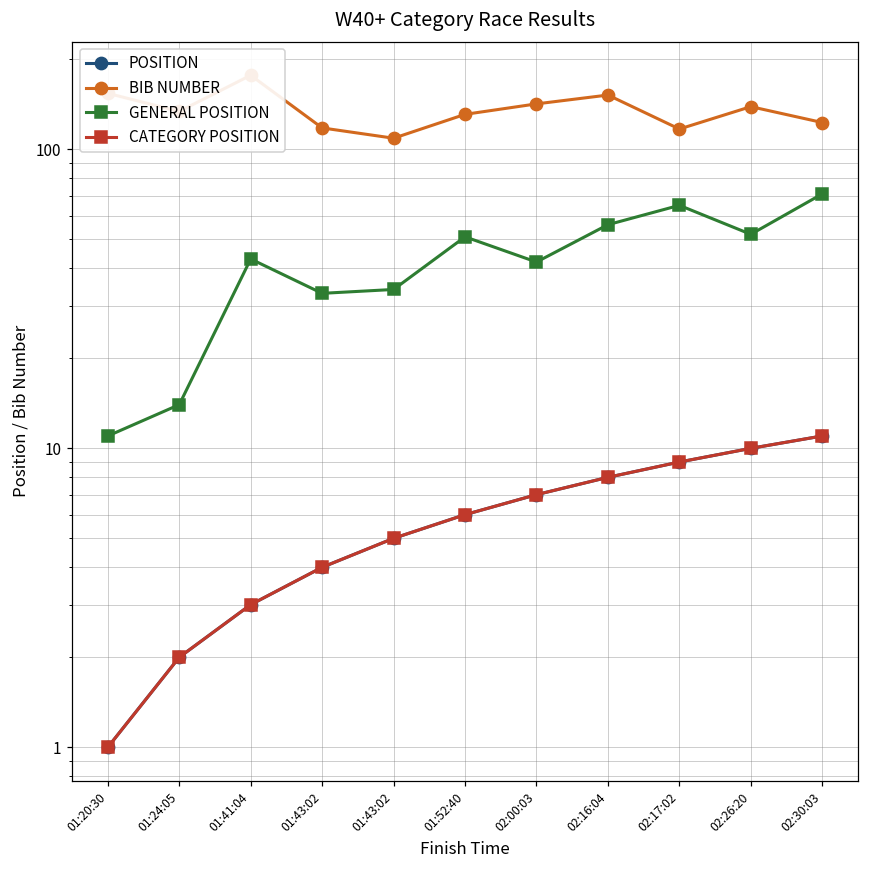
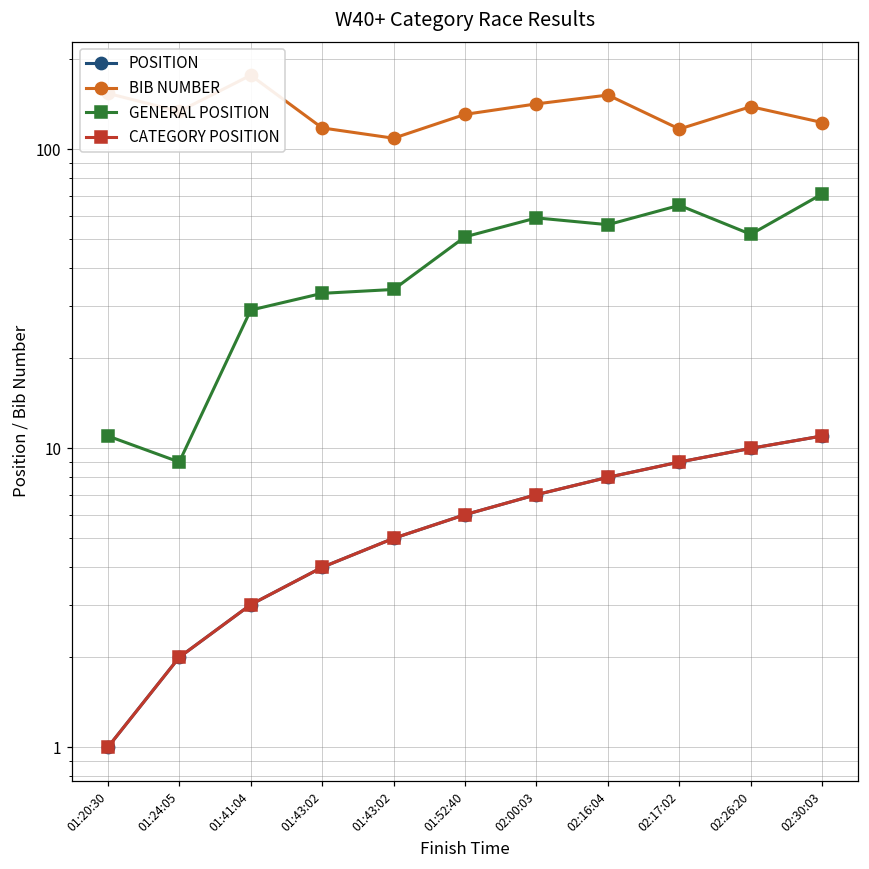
  {
    "GENERAL POSITION": {
      "01:20:30": 11,
-     "01:24:05": 14,
-     "01:41:04": 43,
+     "01:24:05": 9,
+     "01:41:04": 29,
      "01:52:40": 51,
-     "02:00:03": 42,
+     "02:00:03": 59,
      "02:16:04": 56,
      "02:17:02": 65,
      "02:26:20": 52,
      "02:30:03": 71
    }
  }
